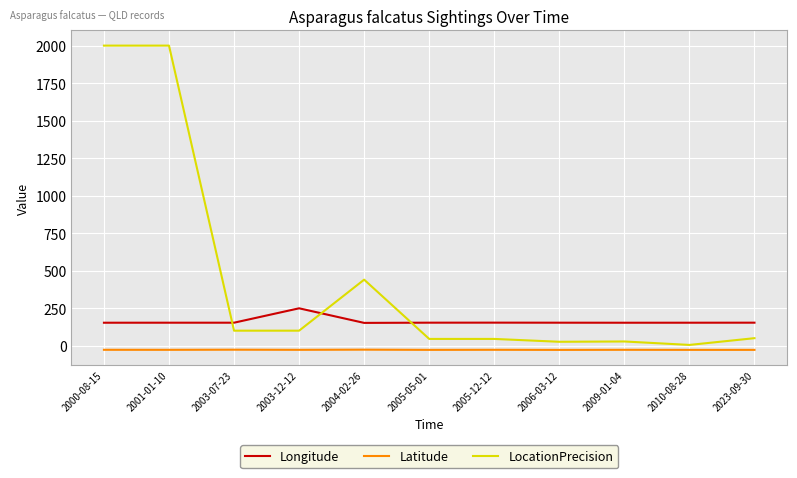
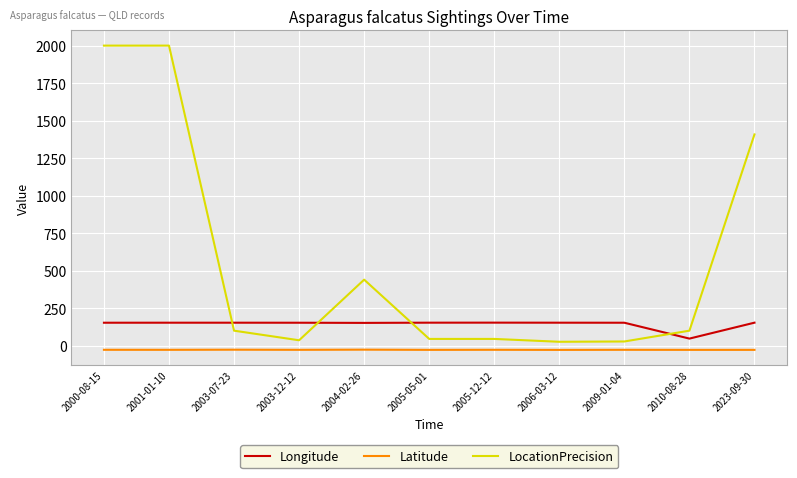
  {
    "Longitude": {
      "2000-08-15": 150,
      "2001-01-10": 150,
      "2003-07-23": 150,
-     "2003-12-12": 250,
+     "2003-12-12": 150,
      "2004-02-26": 150,
      "2005-05-01": 150,
      "2005-12-12": 150,
      "2006-03-12": 150,
      "2009-01-04": 150,
-     "2010-08-28": 150,
+     "2010-08-28": 50,
      "2023-09-30": 150
    },
    "Latitude": {
      "2000-08-15": -30,
      "2001-01-10": -30,
      "2003-07-23": -30,
      "2003-12-12": -30,
      "2004-02-26": -30,
      "2005-05-01": -30,
      "2005-12-12": -30,
      "2006-03-12": -30,
      "2009-01-04": -30,
      "2010-08-28": -30,
      "2023-09-30": -30
    },
    "LocationPrecision": {
      "2000-08-15": 2000,
      "2001-01-10": 2000,
      "2003-07-23": 100,
-     "2003-12-12": 100,
+     "2003-12-12": 40,
      "2004-02-26": 440,
      "2005-05-01": 50,
      "2005-12-12": 50,
      "2006-03-12": 30,
      "2009-01-04": 30,
-     "2010-08-28": 10,
-     "2023-09-30": 50
+     "2010-08-28": 100,
+     "2023-09-30": 1410
    }
  }
